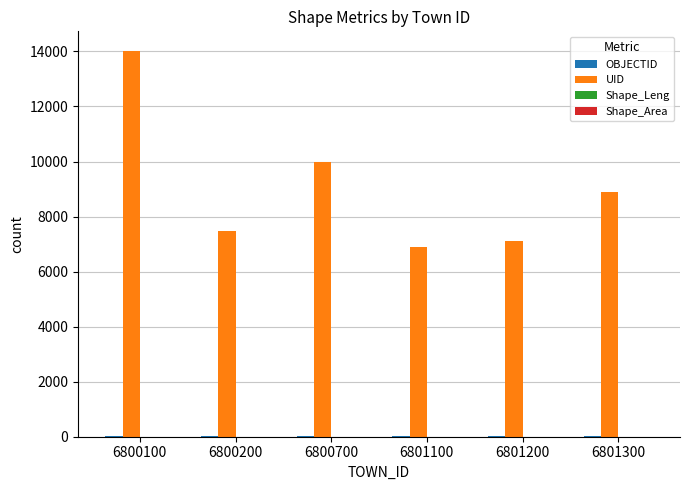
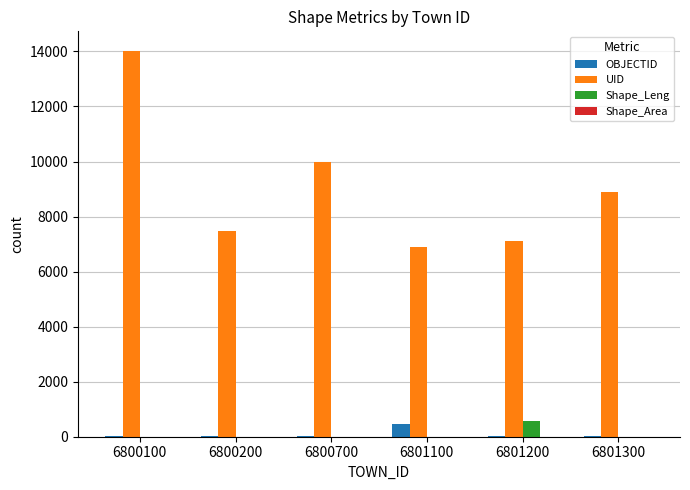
  {
    "OBJECTID": {
-     "6801100": 0
+     "6801100": 500
    },
    "UID": {
      "6800100": 14000,
      "6800200": 7500,
      "6800700": 10000,
      "6801100": 6900,
      "6801200": 7100,
      "6801300": 8900
    },
    "Shape_Leng": {
-     "6801200": 0
+     "6801200": 600
    }
  }
